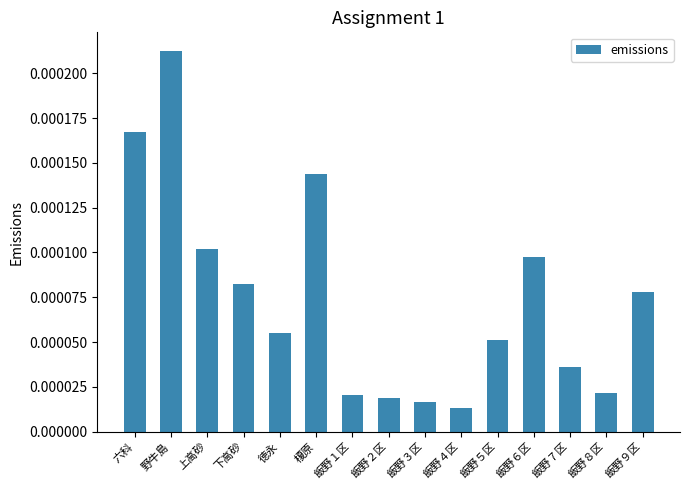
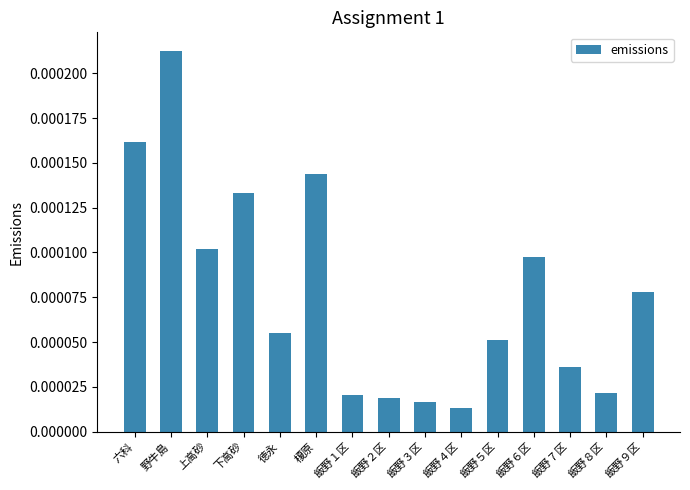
  {
-   "六科": 0.000167,
+   "六科": 0.000162,
    "野牛島": 0.000212,
    "上高砂": 0.000102,
-   "下高砂": 0.000082,
+   "下高砂": 0.000133,
    "徳永": 0.000055,
    "榎原": 0.000144,
    "飯野１区": 0.000020,
    "飯野２区": 0.000019,
    "飯野３区": 0.000017,
    "飯野４区": 0.000013,
    "飯野５区": 0.000051,
    "飯野６区": 0.000097,
    "飯野７区": 0.000036,
    "飯野８区": 0.000022,
    "飯野９区": 0.000078
  }
